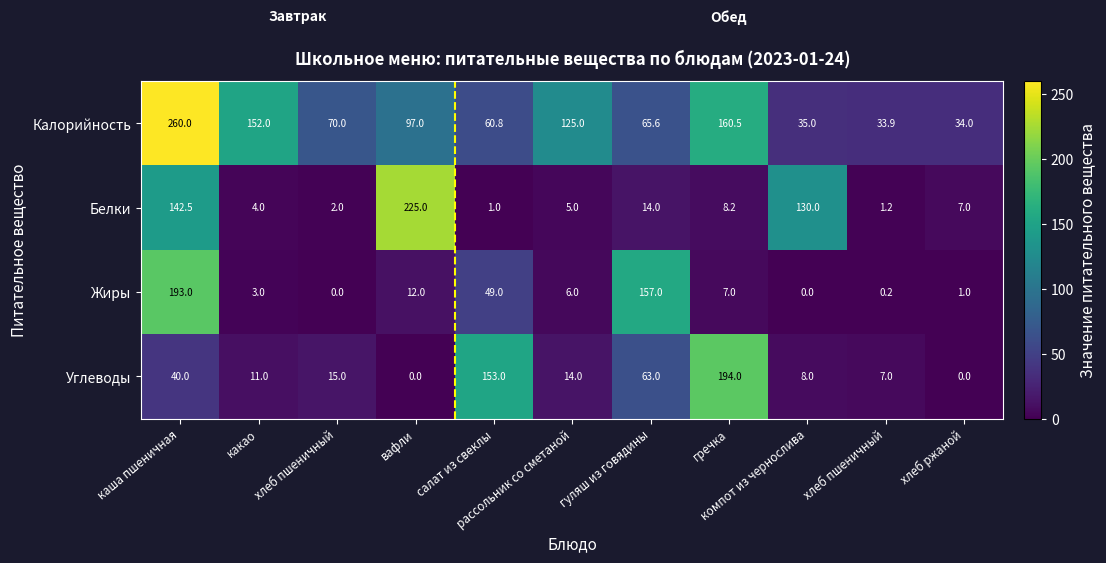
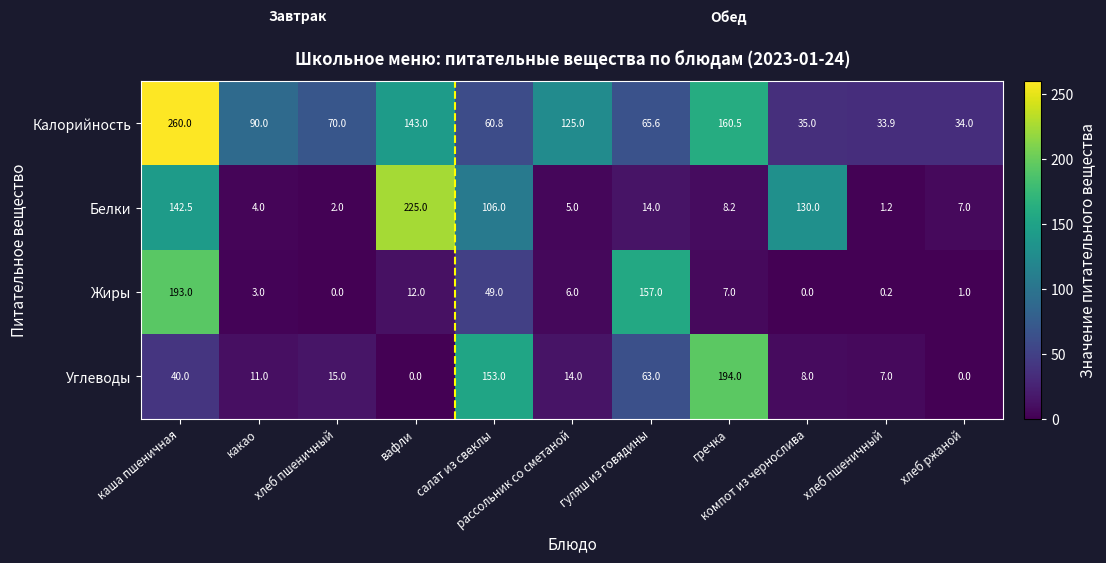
  {
    "Калорийность": {
      "каша пшеничная": 260.0,
-     "какао": 152.0,
-     "вафли": 97.0,
+     "какао": 90.0,
+     "вафли": 143.0,
      "салат из свеклы": 60.8,
      "рассольник со сметаной": 125.0,
      "гуляш из говядины": 65.6,
      "гречка": 160.5,
      "компот из чернослива": 35.0,
      "хлеб ржаной": 34.0
    },
    "Белки": {
      "каша пшеничная": 142.5,
      "какао": 4.0,
      "вафли": 225.0,
-     "салат из свеклы": 1.0,
+     "салат из свеклы": 106.0,
      "рассольник со сметаной": 5.0,
      "гуляш из говядины": 14.0,
      "гречка": 8.2,
      "компот из чернослива": 130.0,
      "хлеб ржаной": 7.0
    },
    "Жиры": {
      "каша пшеничная": 193.0,
      "какао": 3.0,
      "вафли": 12.0,
      "салат из свеклы": 49.0,
      "рассольник со сметаной": 6.0,
      "гуляш из говядины": 157.0,
      "гречка": 7.0,
      "компот из чернослива": 0.0,
      "хлеб ржаной": 1.0
    },
    "Углеводы": {
      "каша пшеничная": 40.0,
      "какао": 11.0,
      "вафли": 0.0,
      "салат из свеклы": 153.0,
      "рассольник со сметаной": 14.0,
      "гуляш из говядины": 63.0,
      "гречка": 194.0,
      "компот из чернослива": 8.0,
      "хлеб ржаной": 0.0
    }
  }
